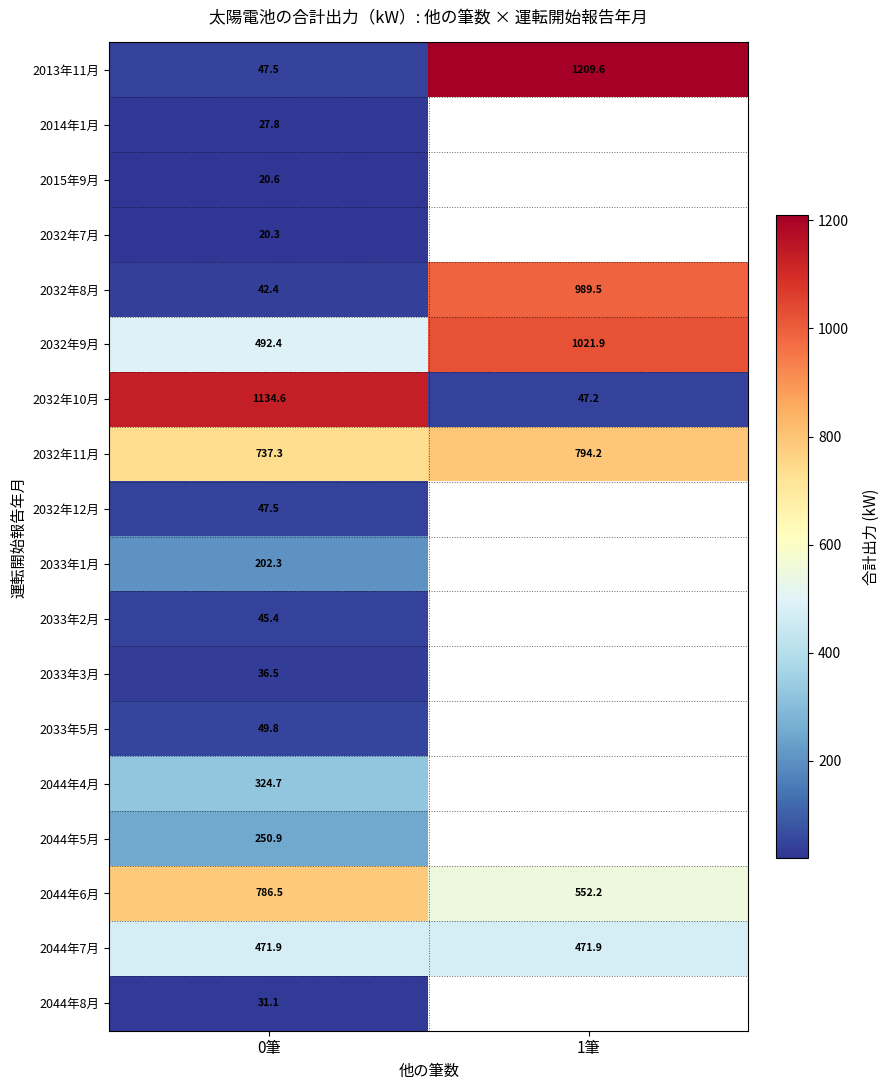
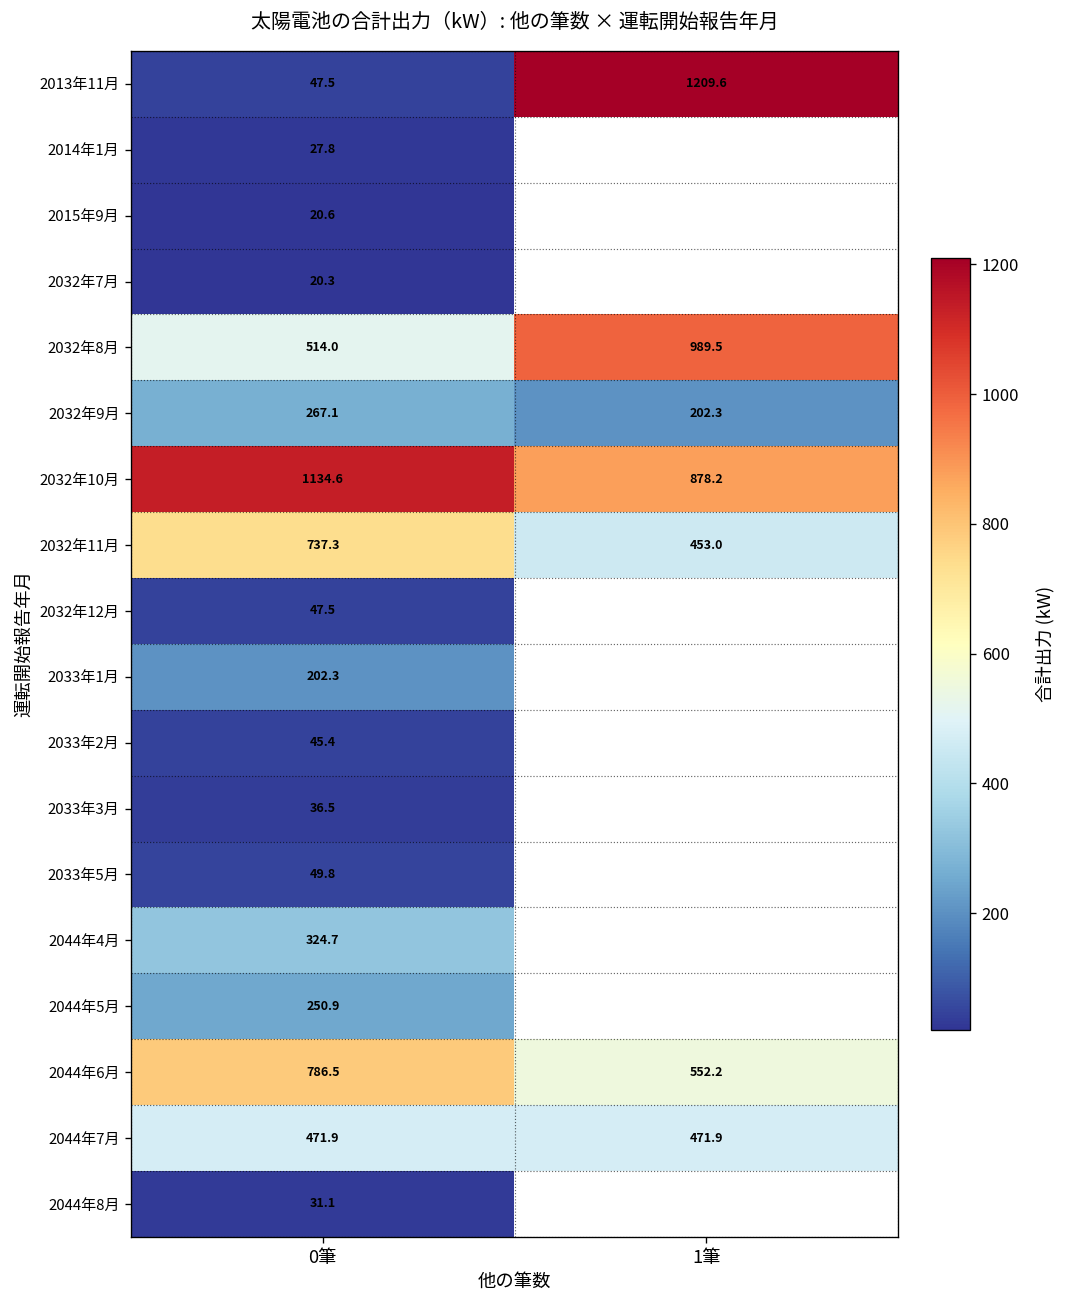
  {
    "2013年11月": {
      "0筆": 47.5,
      "1筆": 1209.6
    },
    "2014年1月": {
      "0筆": 27.8
    },
    "2015年9月": {
      "0筆": 20.6
    },
    "2032年7月": {
      "0筆": 20.3
    },
    "2032年8月": {
-     "0筆": 42.4,
+     "0筆": 514.0,
      "1筆": 989.5
    },
    "2032年9月": {
-     "0筆": 492.4,
-     "1筆": 1021.9
+     "0筆": 267.1,
+     "1筆": 202.3
    },
    "2032年10月": {
      "0筆": 1134.6,
-     "1筆": 47.2
+     "1筆": 878.2
    },
    "2032年11月": {
      "0筆": 737.3,
-     "1筆": 794.2
+     "1筆": 453.0
    },
    "2032年12月": {
      "0筆": 47.5
    },
    "2033年1月": {
      "0筆": 202.3
    },
    "2033年2月": {
      "0筆": 45.4
    },
    "2033年3月": {
      "0筆": 36.5
    },
    "2033年5月": {
      "0筆": 49.8
    },
    "2044年4月": {
      "0筆": 324.7
    },
    "2044年5月": {
      "0筆": 250.9
    },
    "2044年6月": {
      "0筆": 786.5,
      "1筆": 552.2
    },
    "2044年7月": {
      "0筆": 471.9,
      "1筆": 471.9
    },
    "2044年8月": {
      "0筆": 31.1
    }
  }
